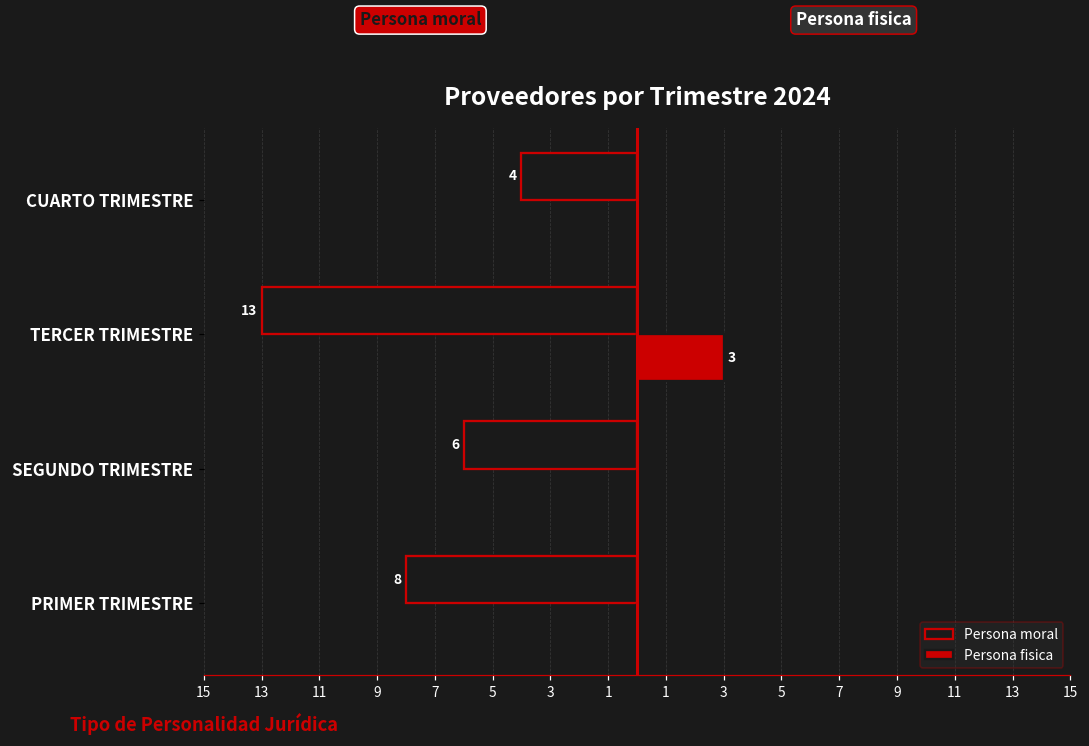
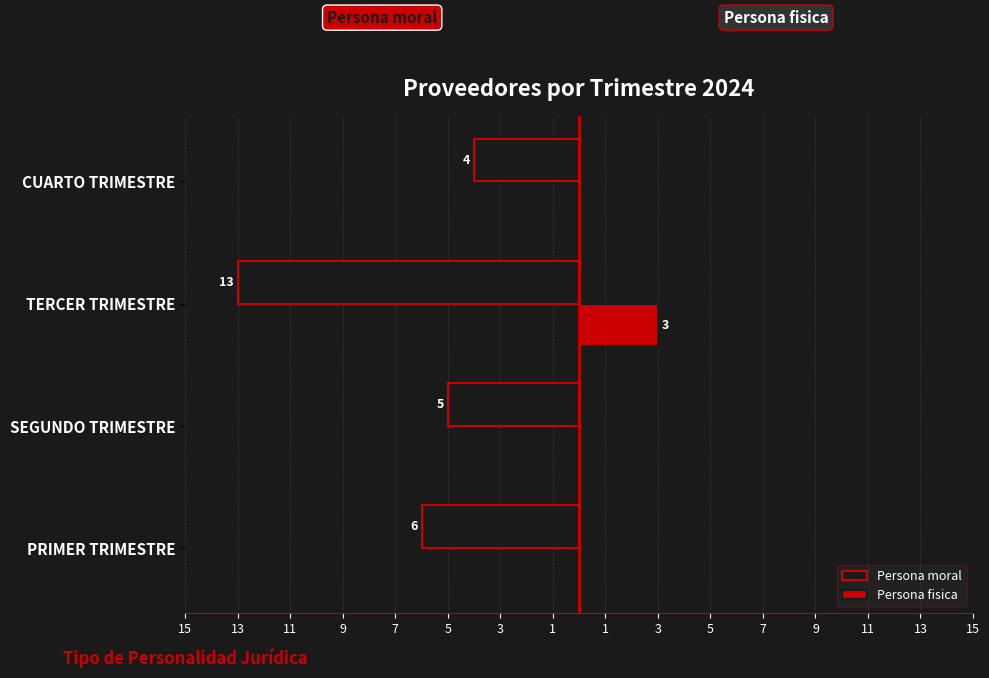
  {
    "Persona moral": {
-     "SEGUNDO TRIMESTRE": 6,
-     "PRIMER TRIMESTRE": 8
+     "SEGUNDO TRIMESTRE": 5,
+     "PRIMER TRIMESTRE": 6
    },
    "Persona fisica": {
      "TERCER TRIMESTRE": 3
    }
  }
